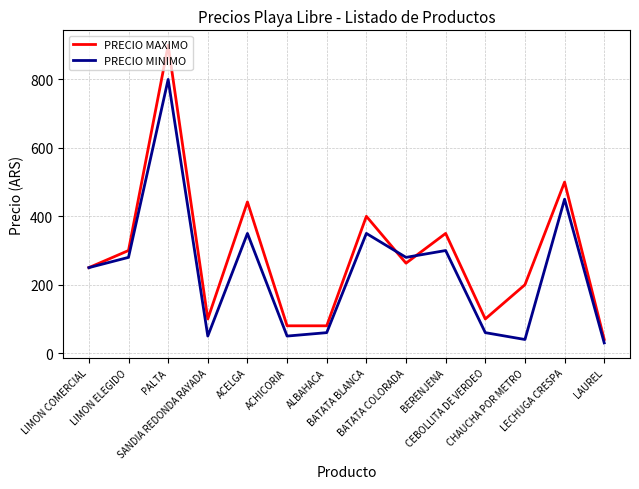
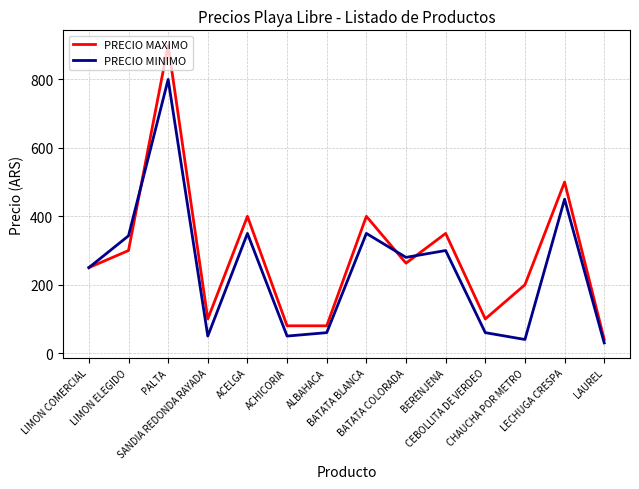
  {
    "PRECIO MAXIMO": {
      "LIMON ELEGIDO": 300,
      "SANDIA REDONDA RAYADA": 100,
-     "ACELGA": 440,
+     "ACELGA": 400,
      "ACHICORIA": 80,
      "ALBAHACA": 80,
      "BATATA BLANCA": 400,
      "BATATA COLORADA": 260,
      "BERENJENA": 350,
      "CEBOLLITA DE VERDEO": 100,
      "CHAUCHA POR METRO": 200,
      "LECHUGA CRESPA": 500,
      "LAUREL": 40
    },
    "PRECIO MINIMO": {
-     "LIMON ELEGIDO": 280,
+     "LIMON ELEGIDO": 340,
      "PALTA": 800,
      "SANDIA REDONDA RAYADA": 50,
      "ACELGA": 350,
      "ACHICORIA": 50,
      "ALBAHACA": 60,
      "BATATA BLANCA": 350,
      "BATATA COLORADA": 280,
      "BERENJENA": 300,
      "CEBOLLITA DE VERDEO": 60,
      "CHAUCHA POR METRO": 40,
      "LECHUGA CRESPA": 450,
      "LAUREL": 30
    }
  }
